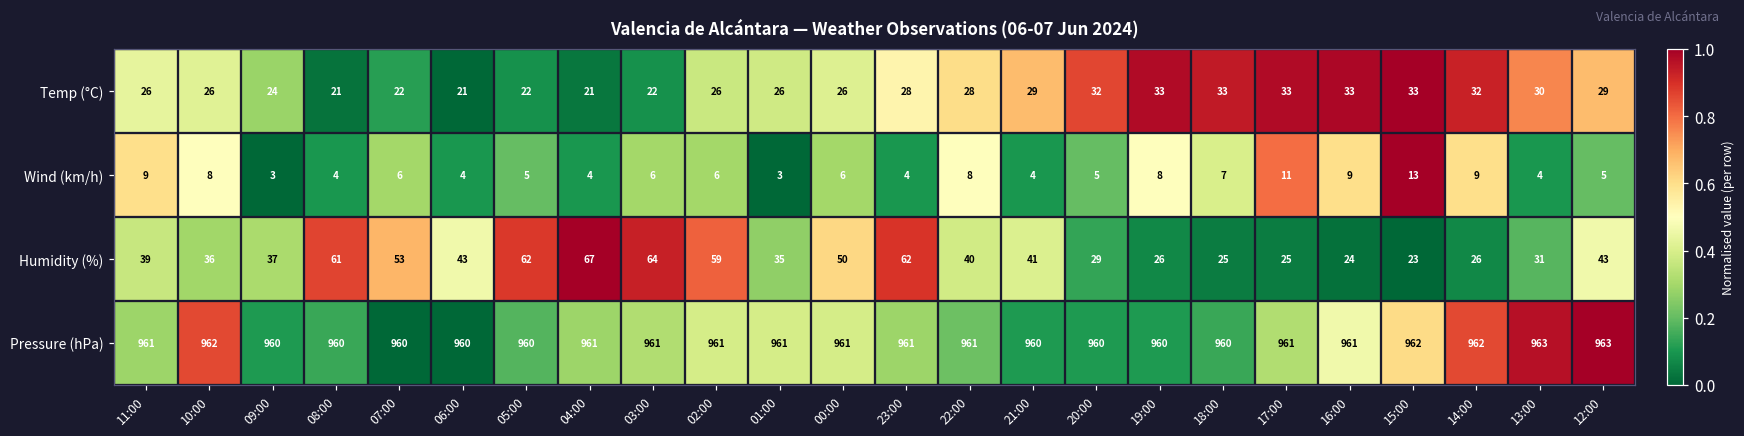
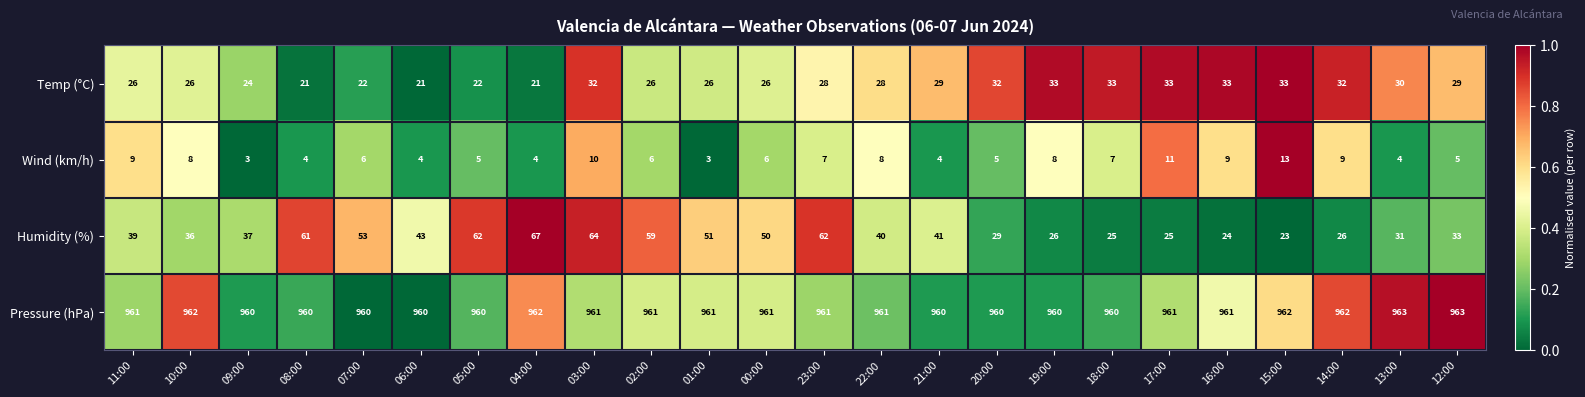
  {
    "Temp (°C)": {
      "11:00": 26,
      "10:00": 26,
      "09:00": 24,
      "08:00": 21,
      "07:00": 22,
      "06:00": 21,
      "05:00": 22,
      "04:00": 21,
-     "03:00": 22,
+     "03:00": 32,
      "02:00": 26,
      "01:00": 26,
      "00:00": 26,
      "23:00": 28,
      "22:00": 28,
      "21:00": 29,
      "20:00": 32,
      "19:00": 33,
      "18:00": 33,
      "17:00": 33,
      "16:00": 33,
      "15:00": 33,
      "14:00": 32,
      "13:00": 30,
      "12:00": 29
    },
    "Wind (km/h)": {
      "11:00": 9,
      "10:00": 8,
      "09:00": 3,
      "08:00": 4,
      "07:00": 6,
      "06:00": 4,
      "05:00": 5,
      "04:00": 4,
-     "03:00": 6,
+     "03:00": 10,
      "02:00": 6,
      "01:00": 3,
      "00:00": 6,
-     "23:00": 4,
+     "23:00": 7,
      "22:00": 8,
      "21:00": 4,
      "20:00": 5,
      "19:00": 8,
      "18:00": 7,
      "17:00": 11,
      "16:00": 9,
      "15:00": 13,
      "14:00": 9,
      "13:00": 4,
      "12:00": 5
    },
    "Humidity (%)": {
      "11:00": 39,
      "10:00": 36,
      "09:00": 37,
      "08:00": 61,
      "07:00": 53,
      "06:00": 43,
      "05:00": 62,
      "04:00": 67,
      "03:00": 64,
      "02:00": 59,
-     "01:00": 35,
+     "01:00": 51,
      "00:00": 50,
      "23:00": 62,
      "22:00": 40,
      "21:00": 41,
      "20:00": 29,
      "19:00": 26,
      "18:00": 25,
      "17:00": 25,
      "16:00": 24,
      "15:00": 23,
      "14:00": 26,
      "13:00": 31,
-     "12:00": 43
+     "12:00": 33
    },
    "Pressure (hPa)": {
      "11:00": 961,
      "10:00": 962,
      "09:00": 960,
      "08:00": 960,
      "07:00": 960,
      "06:00": 960,
      "05:00": 960,
-     "04:00": 961,
+     "04:00": 962,
      "03:00": 961,
      "02:00": 961,
      "01:00": 961,
      "00:00": 961,
      "23:00": 961,
      "22:00": 961,
      "21:00": 960,
      "20:00": 960,
      "19:00": 960,
      "18:00": 960,
      "17:00": 961,
      "16:00": 961,
      "15:00": 962,
      "14:00": 962,
      "13:00": 963,
      "12:00": 963
    }
  }
